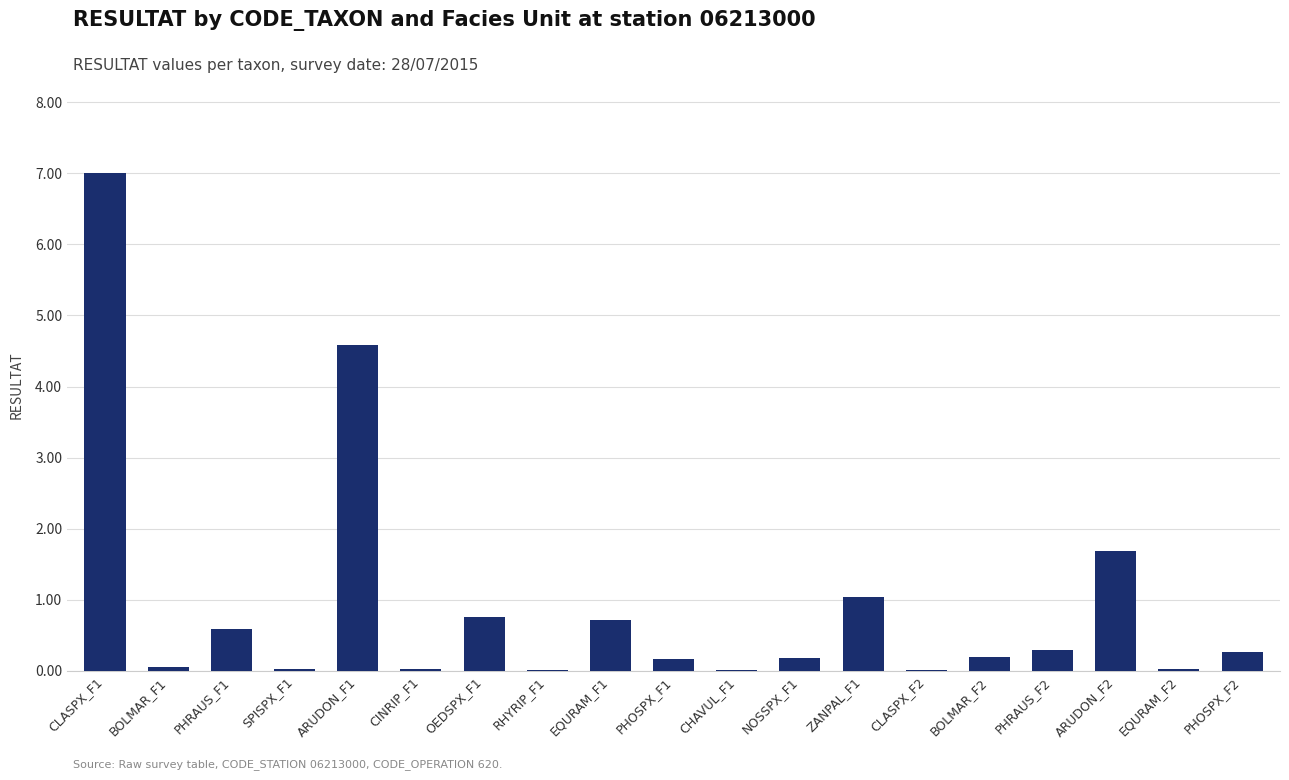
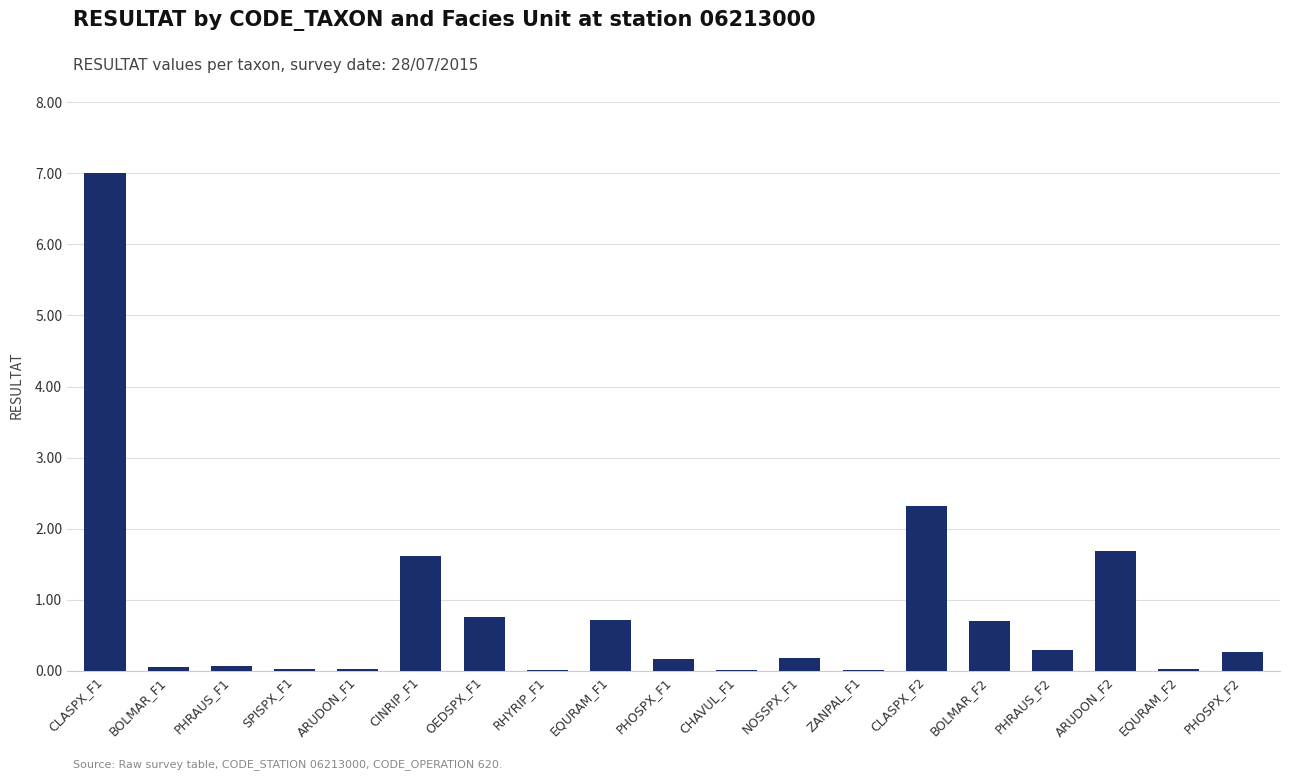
  {
    "CLASPX_F1": 7.0,
    "BOLMAR_F1": 0.1,
-   "PHRAUS_F1": 0.6,
-   "ARUDON_F1": 4.6,
-   "CINRIP_F1": 0.0,
+   "PHRAUS_F1": 0.1,
+   "ARUDON_F1": 0.0,
+   "CINRIP_F1": 1.6,
    "OEDSPX_F1": 0.8,
    "EQURAM_F1": 0.7,
    "PHOSPX_F1": 0.2,
    "NOSSPX_F1": 0.2,
-   "ZANPAL_F1": 1.0,
-   "CLASPX_F2": 0.0,
-   "BOLMAR_F2": 0.2,
+   "ZANPAL_F1": 0.0,
+   "CLASPX_F2": 2.3,
+   "BOLMAR_F2": 0.7,
    "PHRAUS_F2": 0.3,
    "ARUDON_F2": 1.7,
    "PHOSPX_F2": 0.3
  }
